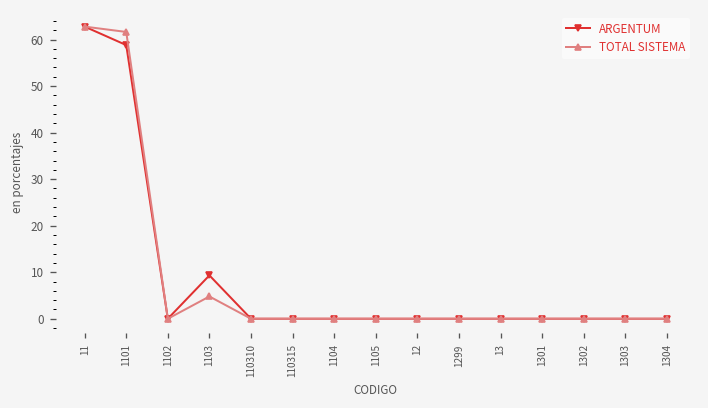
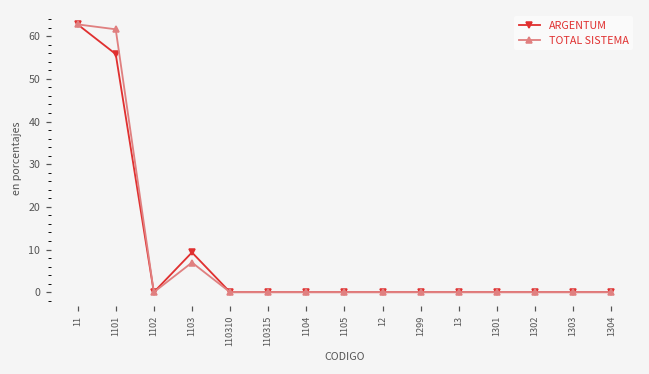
  {
    "ARGENTUM": {
-     "1101": 59,
+     "1101": 56,
      "1103": 9
    },
    "TOTAL SISTEMA": {
      "1101": 62,
-     "1103": 5
+     "1103": 7
    }
  }
